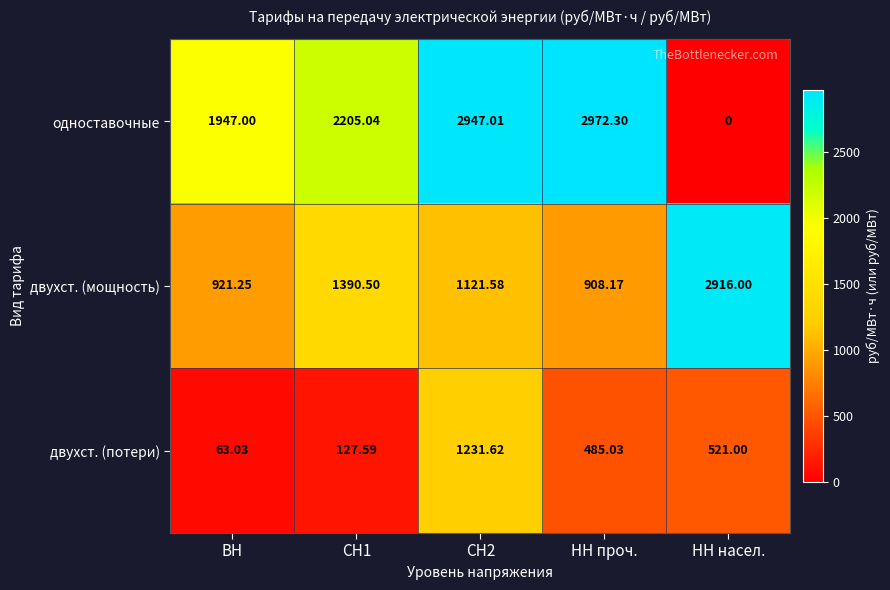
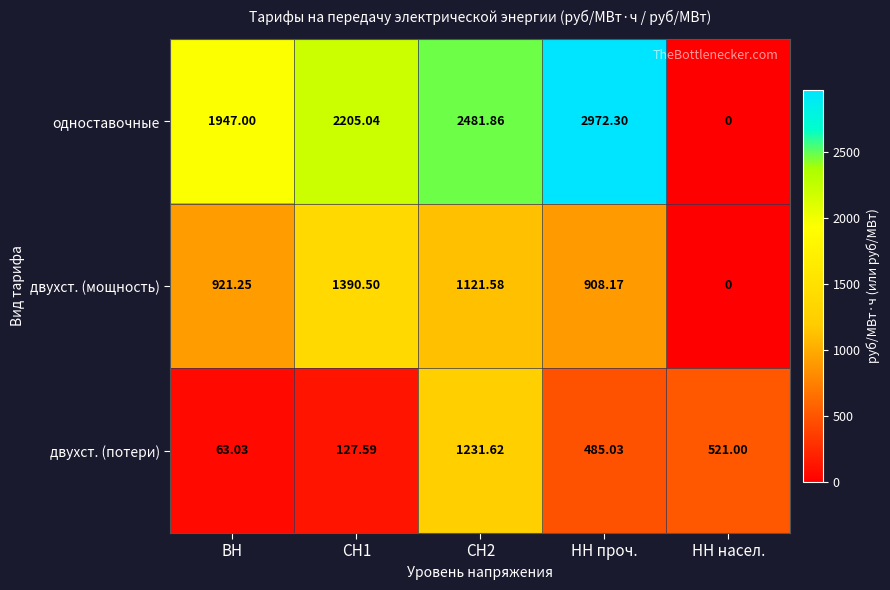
  {
    "одноставочные": {
      "ВН": 1947.00,
      "СН1": 2205.04,
-     "СН2": 2947.01,
+     "СН2": 2481.86,
      "НН проч.": 2972.30
    },
    "двухст. (мощность)": {
      "ВН": 921.25,
      "СН1": 1390.50,
      "СН2": 1121.58,
      "НН проч.": 908.17,
-     "НН насел.": 2916.00
+     "НН насел.": 0
    },
    "двухст. (потери)": {
      "ВН": 63.03,
      "СН1": 127.59,
      "СН2": 1231.62,
      "НН проч.": 485.03,
      "НН насел.": 521.00
    }
  }
